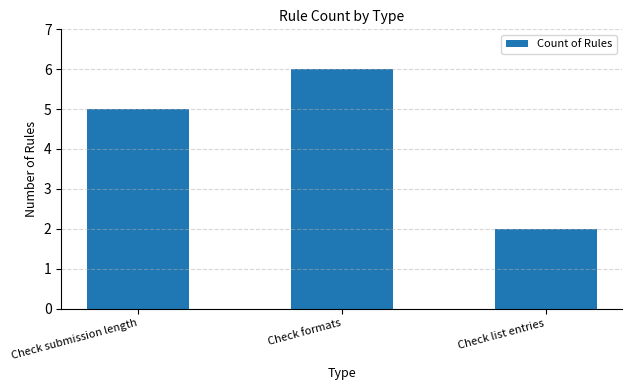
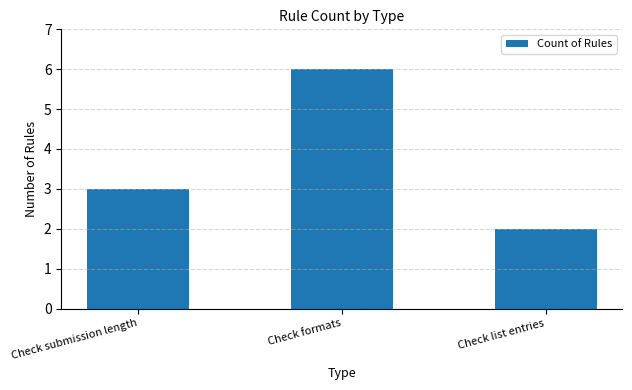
  {
-   "Check submission length": 5,
+   "Check submission length": 3,
    "Check formats": 6,
    "Check list entries": 2
  }
